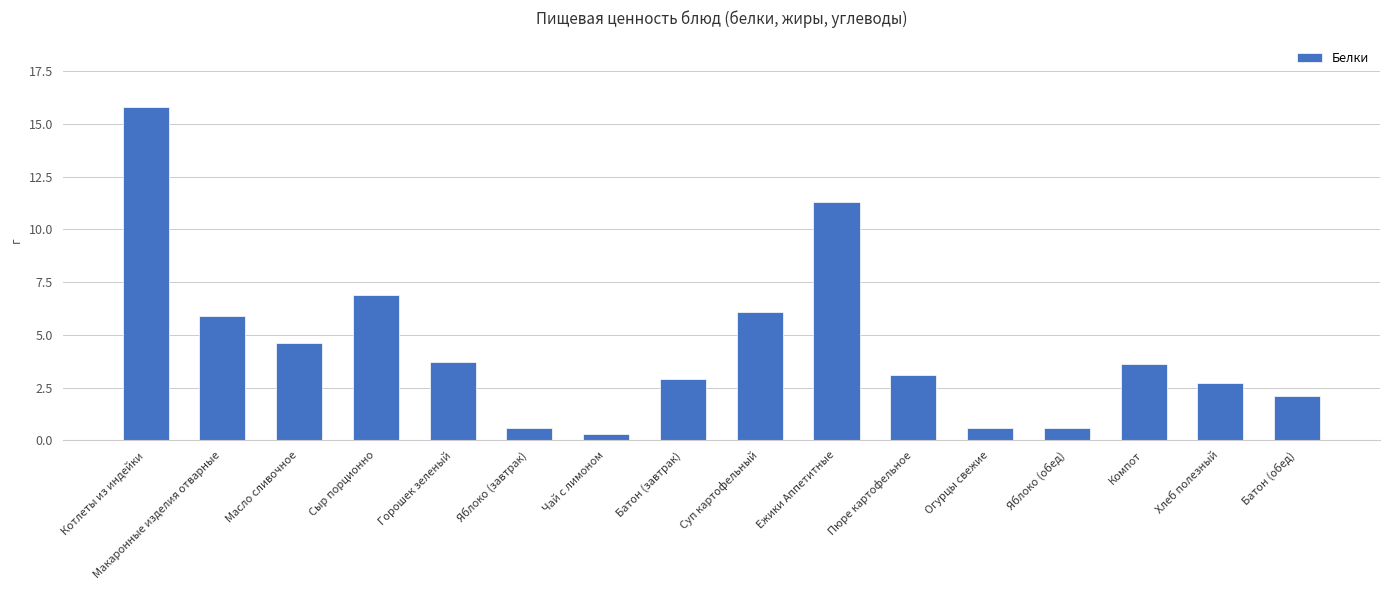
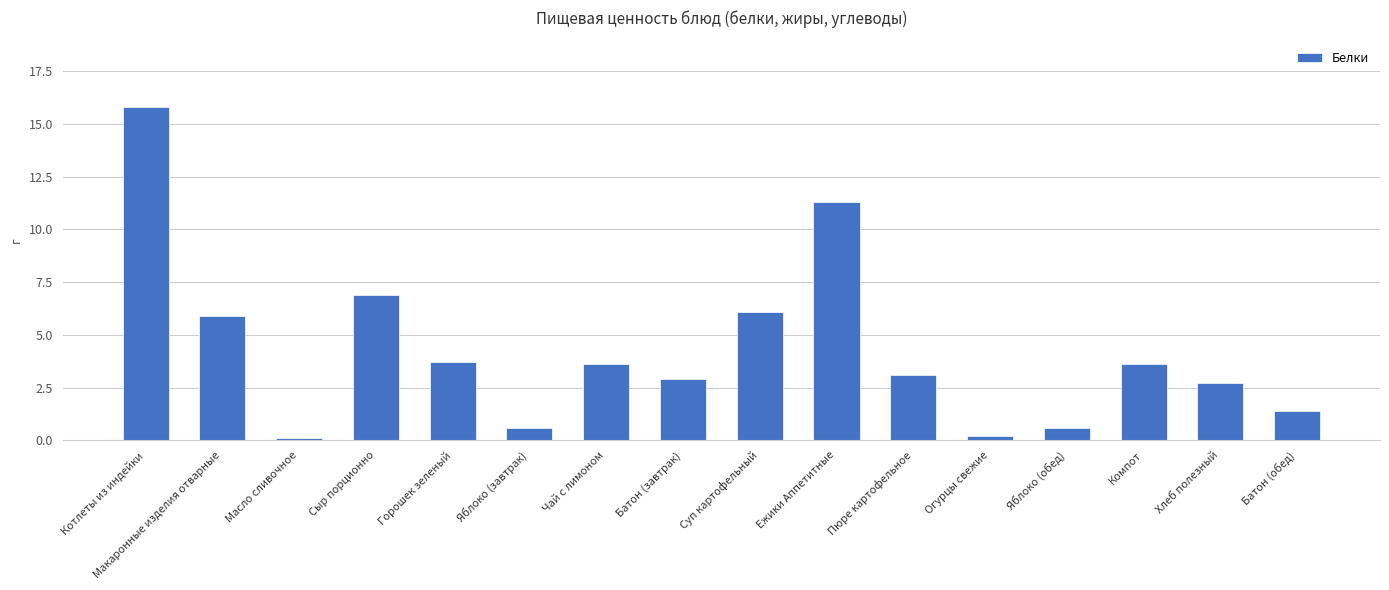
  {
    "Котлеты из индейки": 15.8,
    "Макаронные изделия отварные": 5.9,
-   "Масло сливочное": 4.6,
+   "Масло сливочное": 0.1,
    "Сыр порционно": 6.9,
    "Горошек зеленый": 3.7,
    "Яблоко (завтрак)": 0.6,
-   "Чай с лимоном": 0.3,
+   "Чай с лимоном": 3.6,
    "Батон (завтрак)": 2.9,
    "Суп картофельный": 6.1,
    "Ежики Аппетитные": 11.3,
    "Пюре картофельное": 3.1,
-   "Огурцы свежие": 0.6,
+   "Огурцы свежие": 0.2,
    "Яблоко (обед)": 0.6,
    "Компот": 3.6,
    "Хлеб полезный": 2.7,
-   "Батон (обед)": 2.1
+   "Батон (обед)": 1.4
  }
